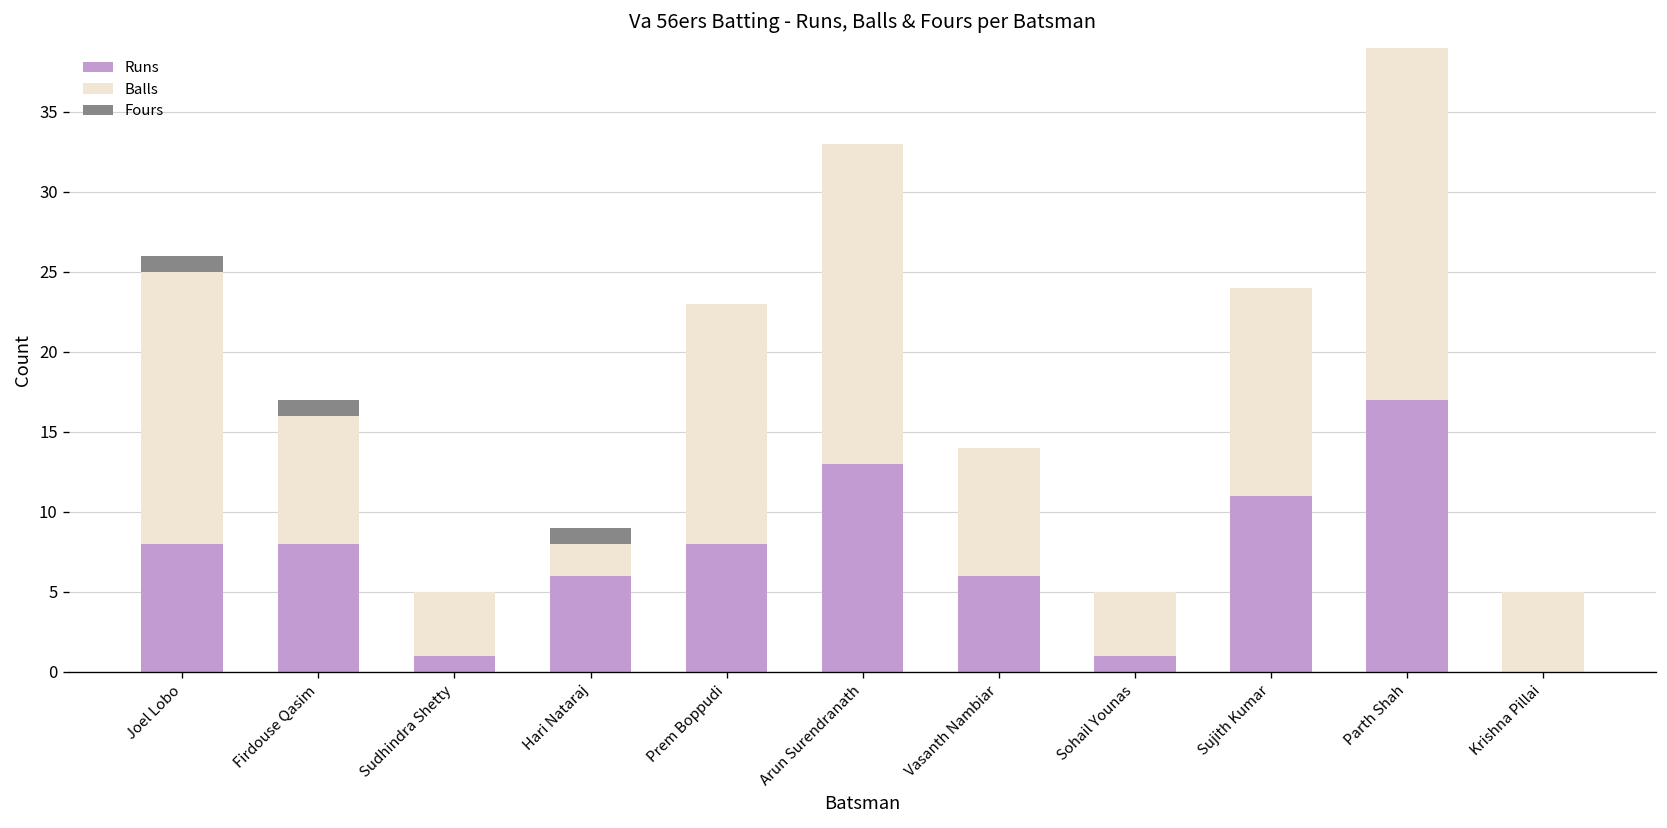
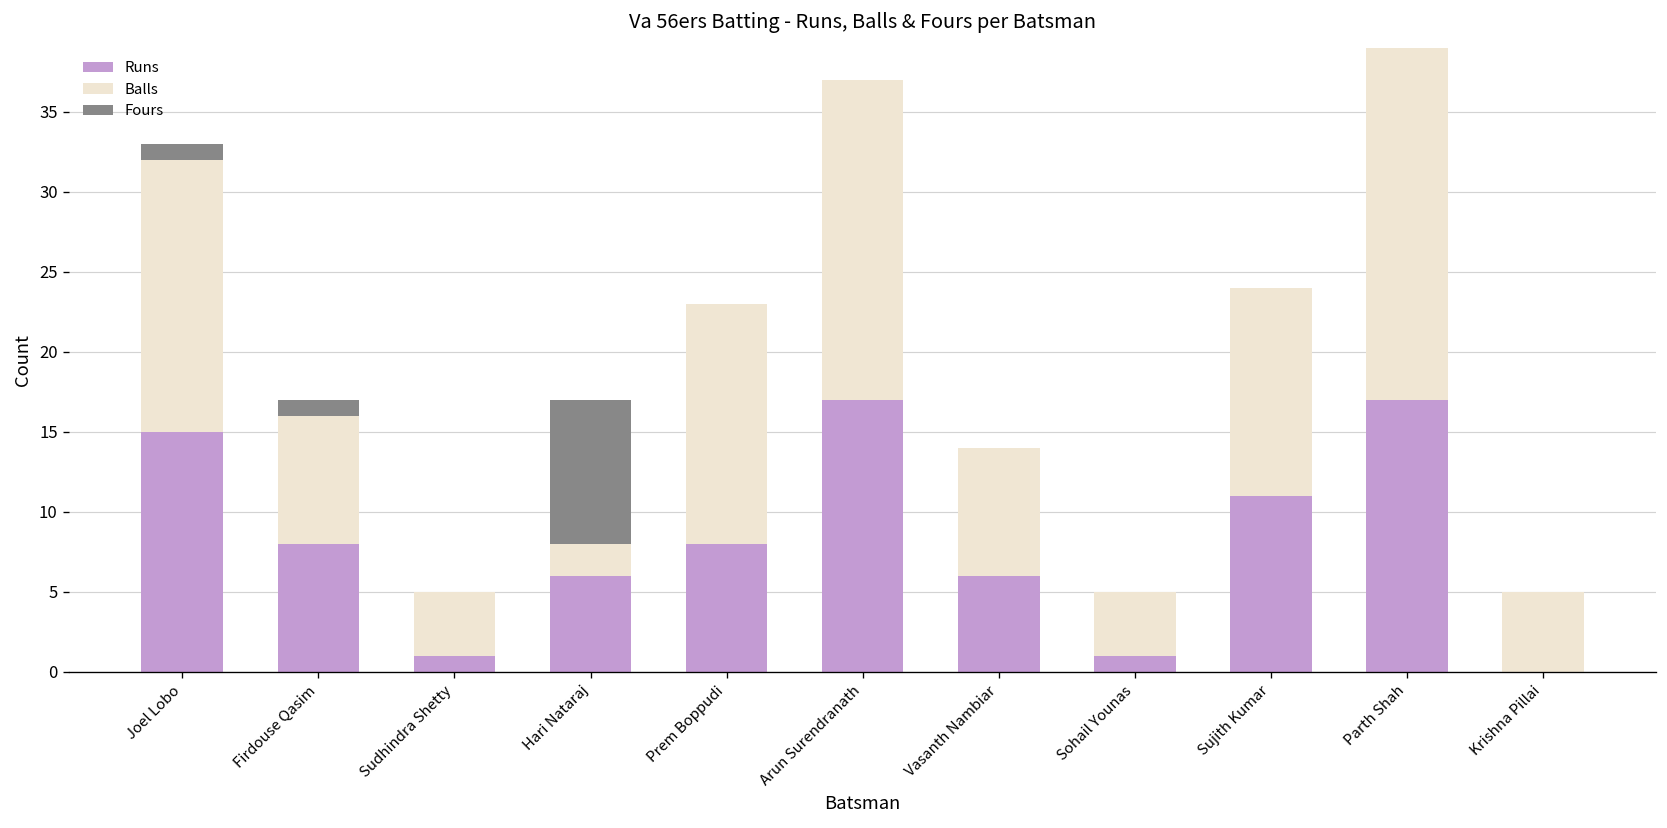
  {
    "Runs": {
-     "Joel Lobo": 8,
+     "Joel Lobo": 15,
      "Firdouse Qasim": 8,
      "Sudhindra Shetty": 1,
      "Hari Nataraj": 6,
      "Prem Boppudi": 8,
-     "Arun Surendranath": 13,
+     "Arun Surendranath": 17,
      "Vasanth Nambiar": 6,
      "Sohail Younas": 1,
      "Sujith Kumar": 11,
      "Parth Shah": 17,
      "Krishna Pillai": 0
    },
    "Balls": {
      "Joel Lobo": 17,
      "Firdouse Qasim": 8,
      "Sudhindra Shetty": 4,
      "Hari Nataraj": 2,
      "Prem Boppudi": 15,
      "Arun Surendranath": 20,
      "Vasanth Nambiar": 8,
      "Sohail Younas": 4,
      "Sujith Kumar": 13,
      "Parth Shah": 22,
      "Krishna Pillai": 5
    },
    "Fours": {
      "Joel Lobo": 1,
      "Firdouse Qasim": 1,
      "Sudhindra Shetty": 0,
-     "Hari Nataraj": 1,
+     "Hari Nataraj": 9,
      "Prem Boppudi": 0,
      "Arun Surendranath": 0,
      "Vasanth Nambiar": 0,
      "Sohail Younas": 0,
      "Sujith Kumar": 0,
      "Parth Shah": 0,
      "Krishna Pillai": 0
    }
  }
